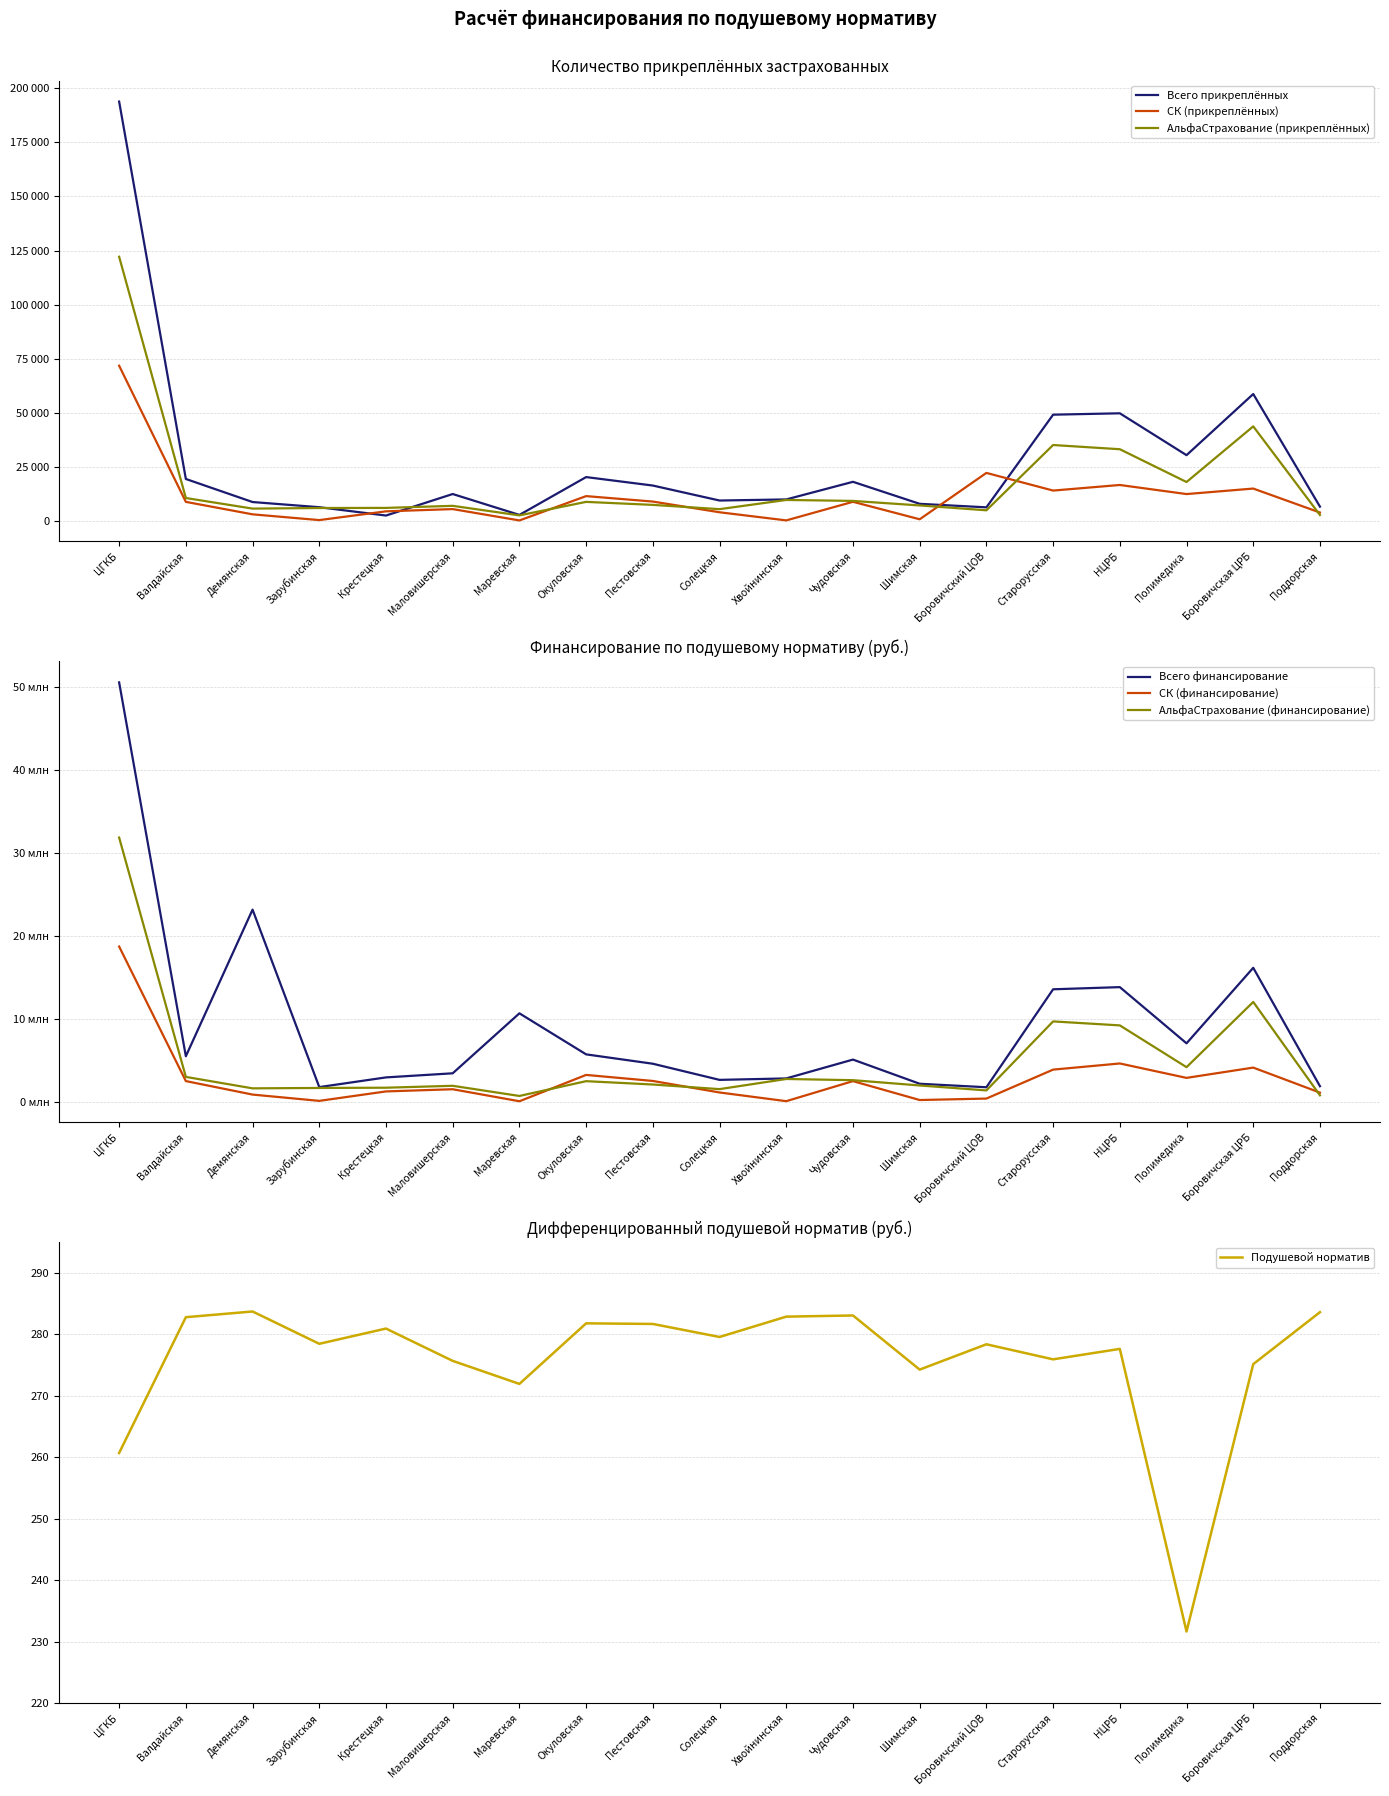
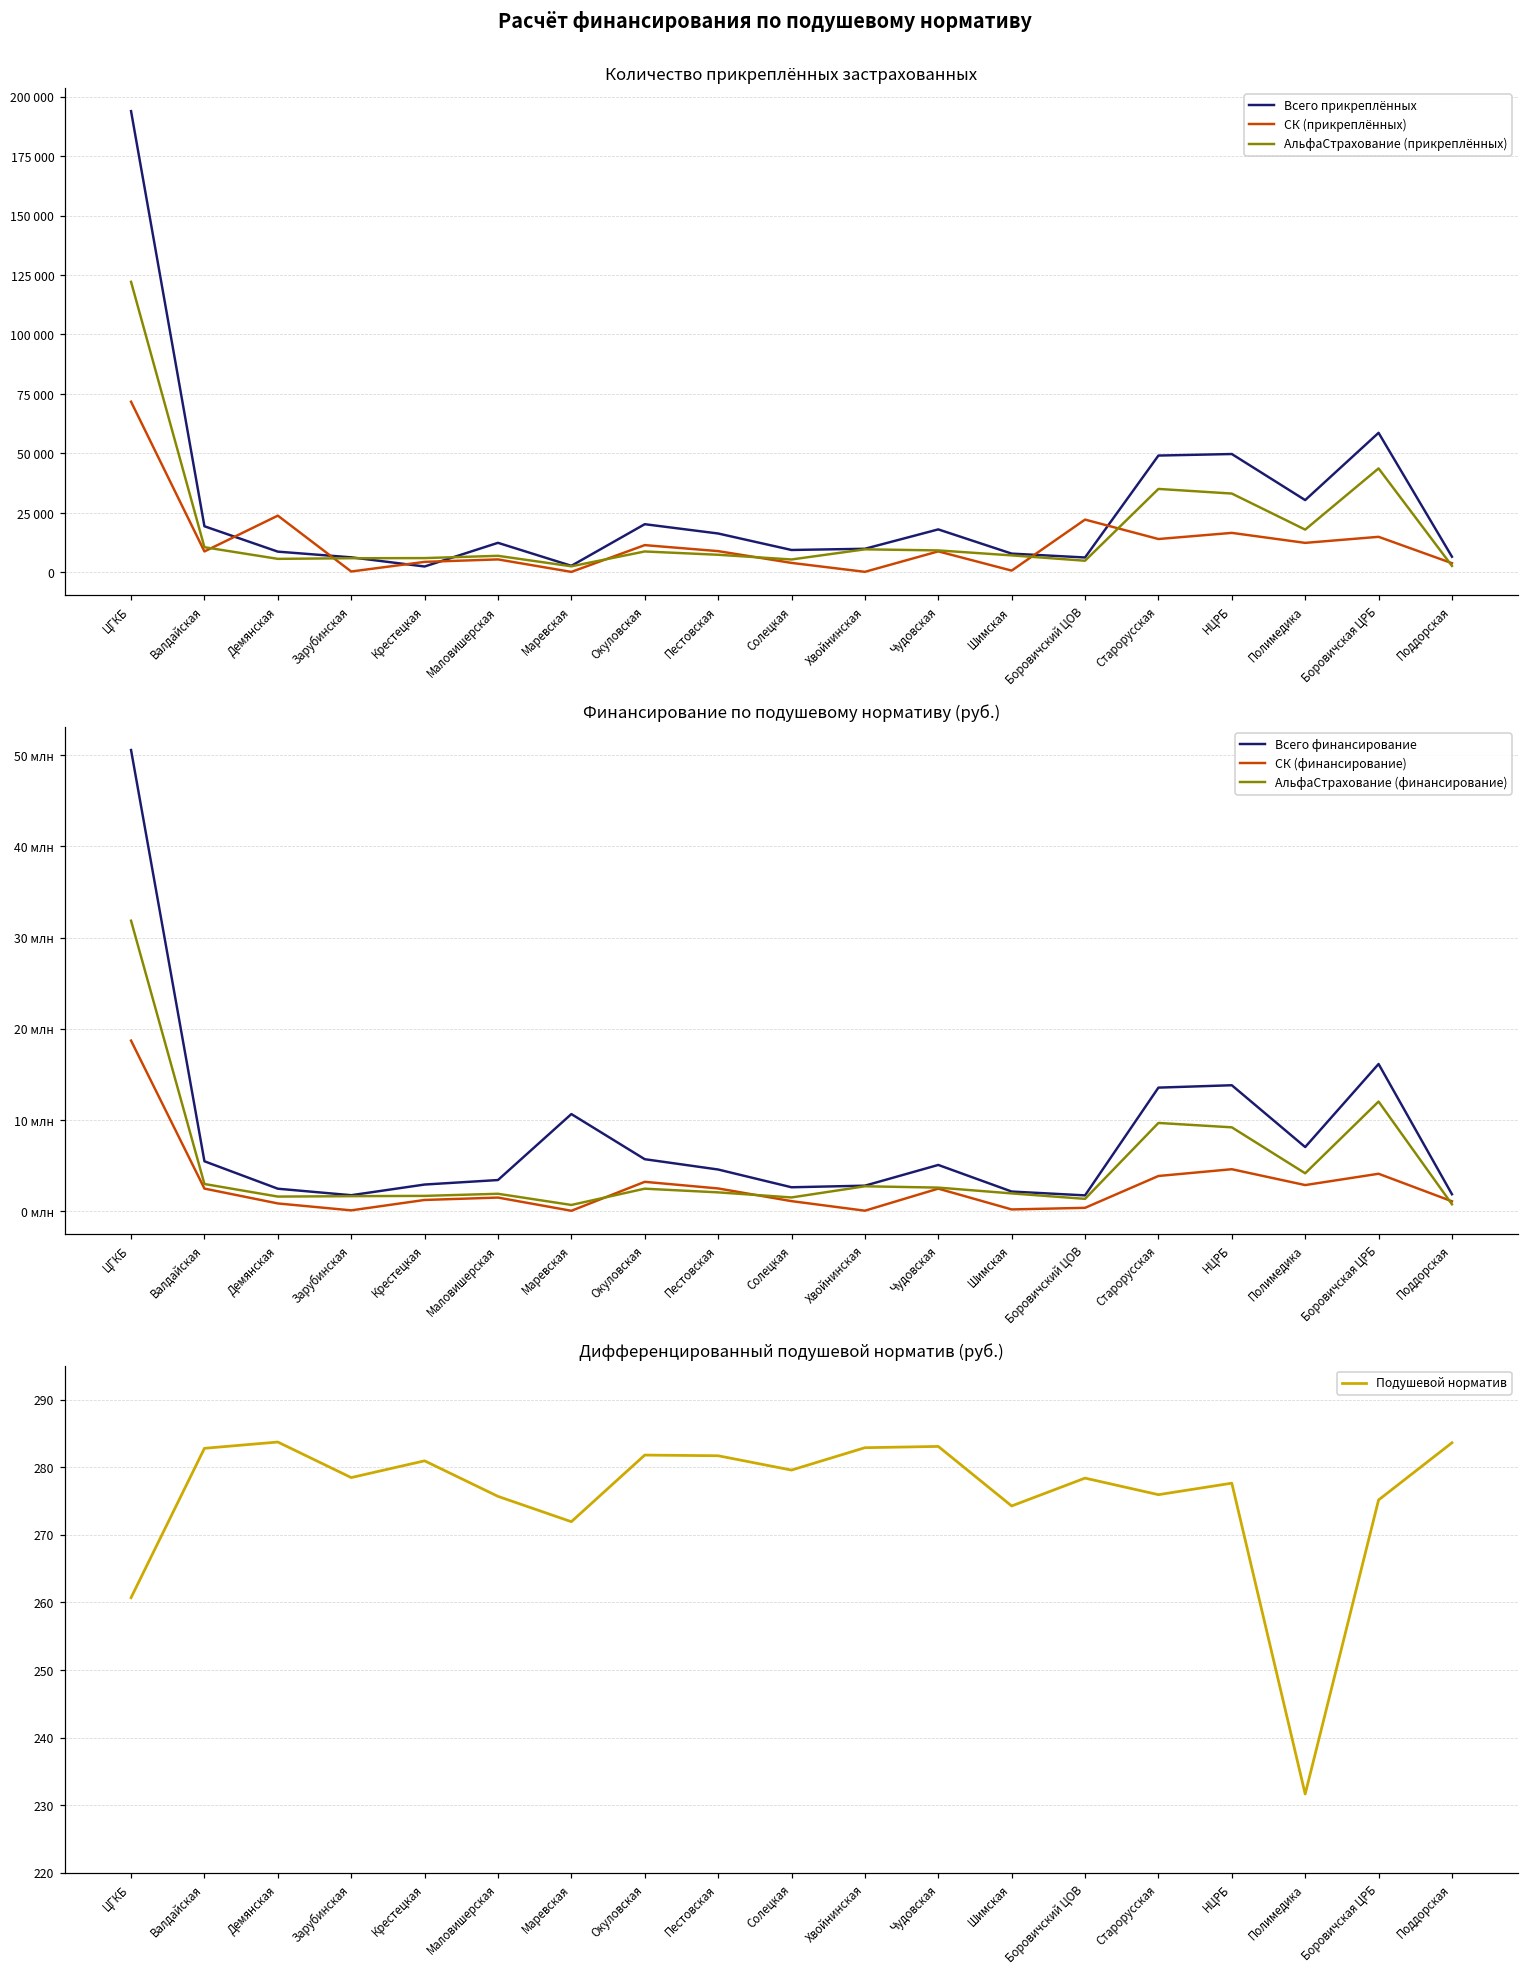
  {
    "Количество прикреплённых застрахованных": {
      "Всего прикреплённых": {
        "ЦГКБ": "194000",
        "Валдайская": "19000",
        "Демянская": "9000",
        "Крестецкая": "2000",
        "Маловишерская": "12000",
        "Окуловская": "20000",
        "Пестовская": "16000",
        "Солецкая": "9000",
        "Чудовская": "18000",
        "Боровичский ЦОВ": "6000",
        "Старорусская": "49000",
        "НЦРБ": "50000",
        "Полимедика": "30000",
        "Боровичская ЦРБ": "59000",
        "Поддорская": "7000"
      },
      "СК (прикреплённых)": {
        "ЦГКБ": "72000",
        "Валдайская": "9000",
-       "Демянская": "3000",
+       "Демянская": "24000",
        "Зарубинская": "0",
        "Крестецкая": "4000",
        "Маловишерская": "5000",
        "Маревская": "0",
        "Окуловская": "11000",
        "Пестовская": "9000",
        "Солецкая": "4000",
        "Хвойнинская": "0",
        "Шимская": "1000",
        "Боровичский ЦОВ": "22000",
        "Старорусская": "14000",
        "НЦРБ": "17000",
        "Полимедика": "12000",
        "Боровичская ЦРБ": "15000"
      },
      "АльфаСтрахование (прикреплённых)": {
        "ЦГКБ": "122000",
        "Валдайская": "11000",
        "Демянская": "6000",
        "Крестецкая": "6000",
        "Маловишерская": "7000",
        "Окуловская": "9000",
        "Пестовская": "7000",
        "Солецкая": "5000",
        "Боровичский ЦОВ": "5000",
        "Старорусская": "35000",
        "НЦРБ": "33000",
        "Полимедика": "18000",
        "Боровичская ЦРБ": "44000"
      }
    },
    "Финансирование по подушевому нормативу (руб.)": {
      "Всего финансирование": {
        "ЦГКБ": "51 млн",
        "Валдайская": "5 млн",
-       "Демянская": "23 млн",
+       "Демянская": "2 млн",
        "Крестецкая": "3 млн",
        "Маловишерская": "3 млн",
        "Маревская": "11 млн",
        "Окуловская": "6 млн",
        "Пестовская": "5 млн",
        "Солецкая": "3 млн",
        "Чудовская": "5 млн",
        "Боровичский ЦОВ": "2 млн",
        "Старорусская": "14 млн",
        "НЦРБ": "14 млн",
        "Полимедика": "7 млн",
        "Боровичская ЦРБ": "16 млн",
        "Поддорская": "2 млн"
      },
      "СК (финансирование)": {
        "ЦГКБ": "19 млн",
        "Валдайская": "2 млн",
        "Демянская": "1 млн",
        "Зарубинская": "0 млн",
        "Крестецкая": "1 млн",
        "Маловишерская": "2 млн",
        "Маревская": "0 млн",
        "Окуловская": "3 млн",
        "Пестовская": "3 млн",
        "Солецкая": "1 млн",
        "Хвойнинская": "0 млн",
        "Шимская": "0 млн",
        "Боровичский ЦОВ": "0 млн",
        "Старорусская": "4 млн",
        "НЦРБ": "5 млн",
        "Полимедика": "3 млн",
        "Боровичская ЦРБ": "4 млн",
        "Поддорская": "1 млн"
      },
      "АльфаСтрахование (финансирование)": {
        "ЦГКБ": "32 млн",
        "Валдайская": "3 млн",
        "Демянская": "2 млн",
        "Крестецкая": "2 млн",
        "Маловишерская": "2 млн",
        "Маревская": "1 млн",
        "Окуловская": "2 млн",
        "Пестовская": "2 млн",
        "Солецкая": "2 млн",
        "Боровичский ЦОВ": "1 млн",
        "Старорусская": "10 млн",
        "НЦРБ": "9 млн",
        "Полимедика": "4 млн",
        "Боровичская ЦРБ": "12 млн",
        "Поддорская": "1 млн"
      }
    },
    "Дифференцированный подушевой норматив (руб.)": {
      "ЦГКБ": "261",
      "Валдайская": "283",
      "Демянская": "284",
      "Зарубинская": "278",
      "Крестецкая": "281",
      "Маловишерская": "276",
      "Маревская": "272",
      "Окуловская": "282",
      "Пестовская": "282",
      "Солецкая": "280",
      "Хвойнинская": "283",
      "Чудовская": "283",
      "Шимская": "274",
      "Боровичский ЦОВ": "278",
      "Старорусская": "276",
      "НЦРБ": "278",
      "Полимедика": "232",
      "Боровичская ЦРБ": "275",
      "Поддорская": "284"
    }
  }
